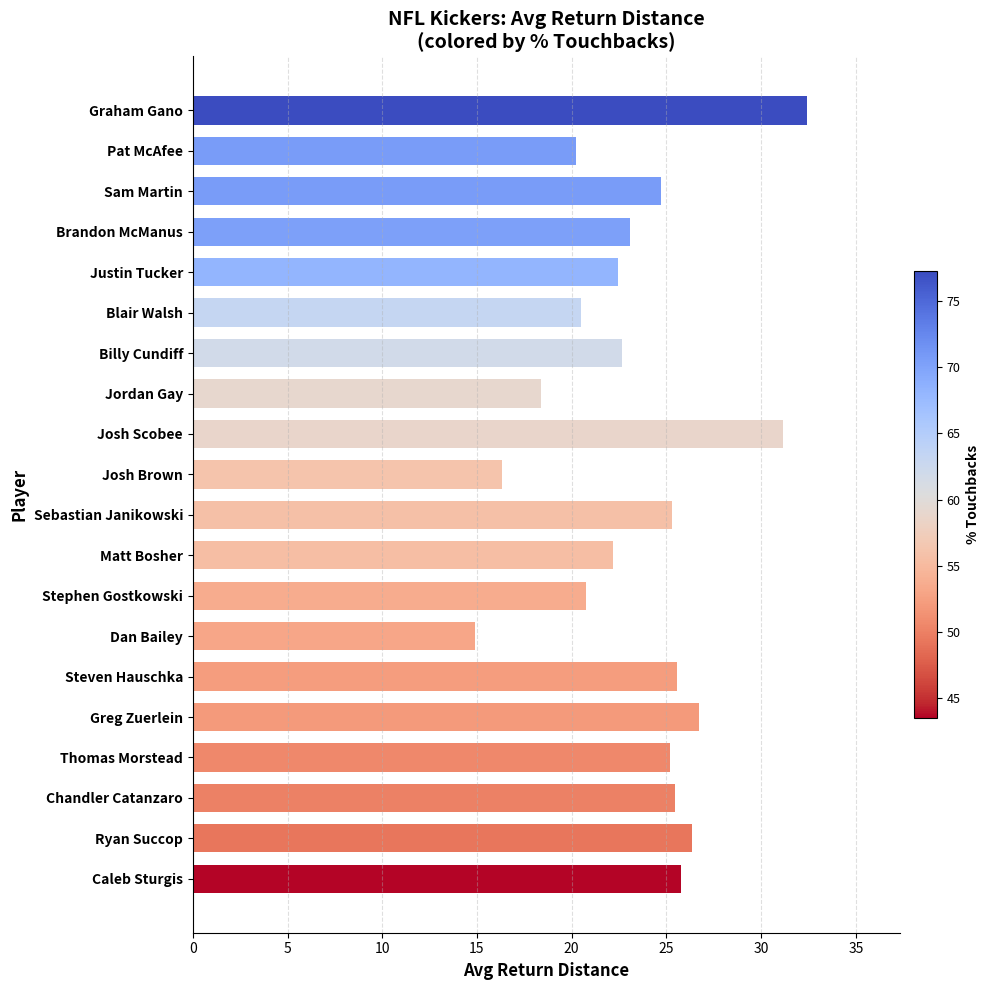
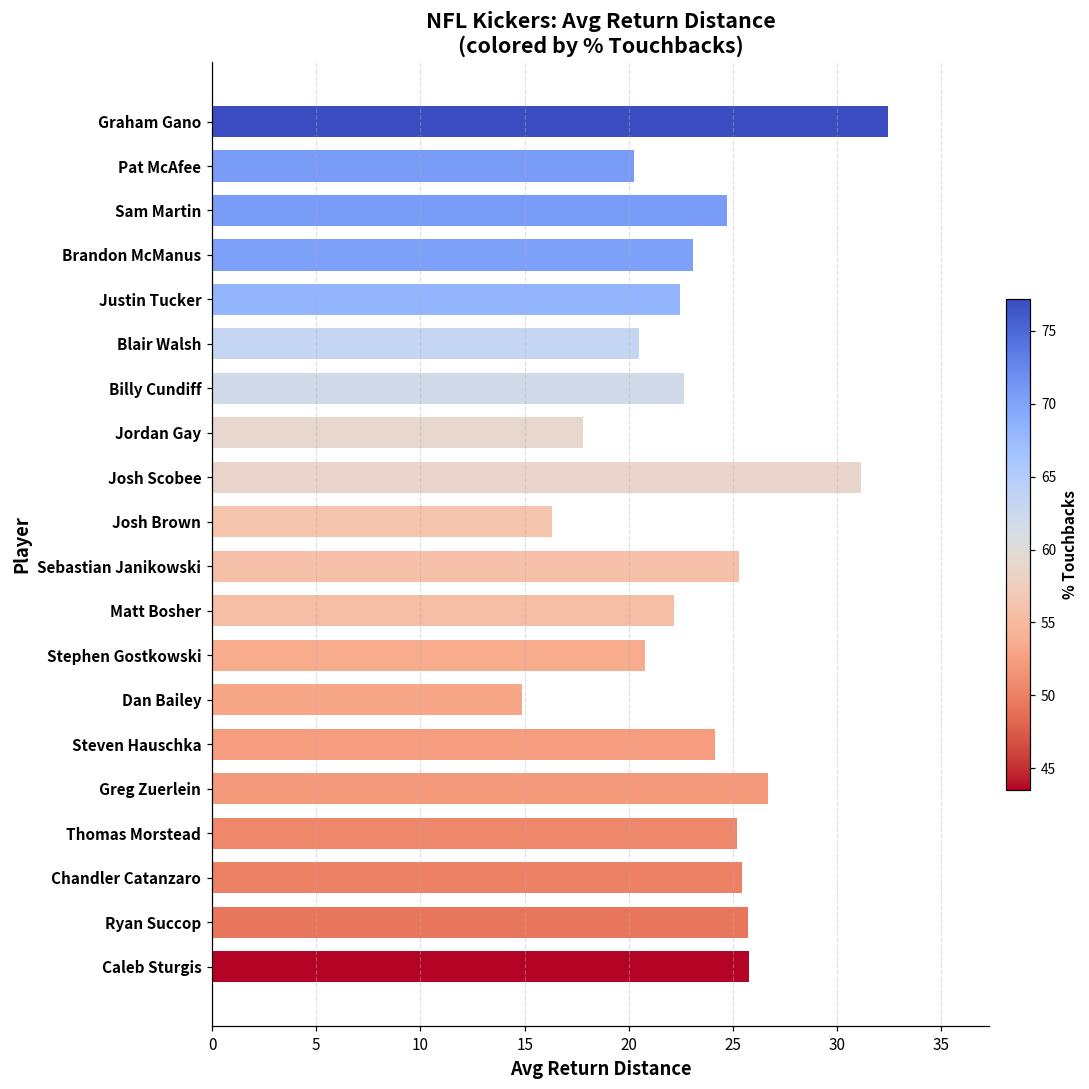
  {
    "Graham Gano": 32.4,
    "Pat McAfee": 20.2,
    "Sam Martin": 24.7,
    "Brandon McManus": 23.1,
    "Justin Tucker": 22.5,
    "Blair Walsh": 20.5,
    "Billy Cundiff": 22.7,
-   "Jordan Gay": 18.4,
+   "Jordan Gay": 17.8,
    "Josh Scobee": 31.1,
    "Josh Brown": 16.3,
    "Sebastian Janikowski": 25.3,
    "Matt Bosher": 22.2,
    "Stephen Gostkowski": 20.8,
    "Dan Bailey": 14.9,
-   "Steven Hauschka": 25.5,
+   "Steven Hauschka": 24.1,
    "Greg Zuerlein": 26.7,
    "Thomas Morstead": 25.2,
    "Chandler Catanzaro": 25.5,
-   "Ryan Succop": 26.4,
+   "Ryan Succop": 25.7,
    "Caleb Sturgis": 25.8
  }
